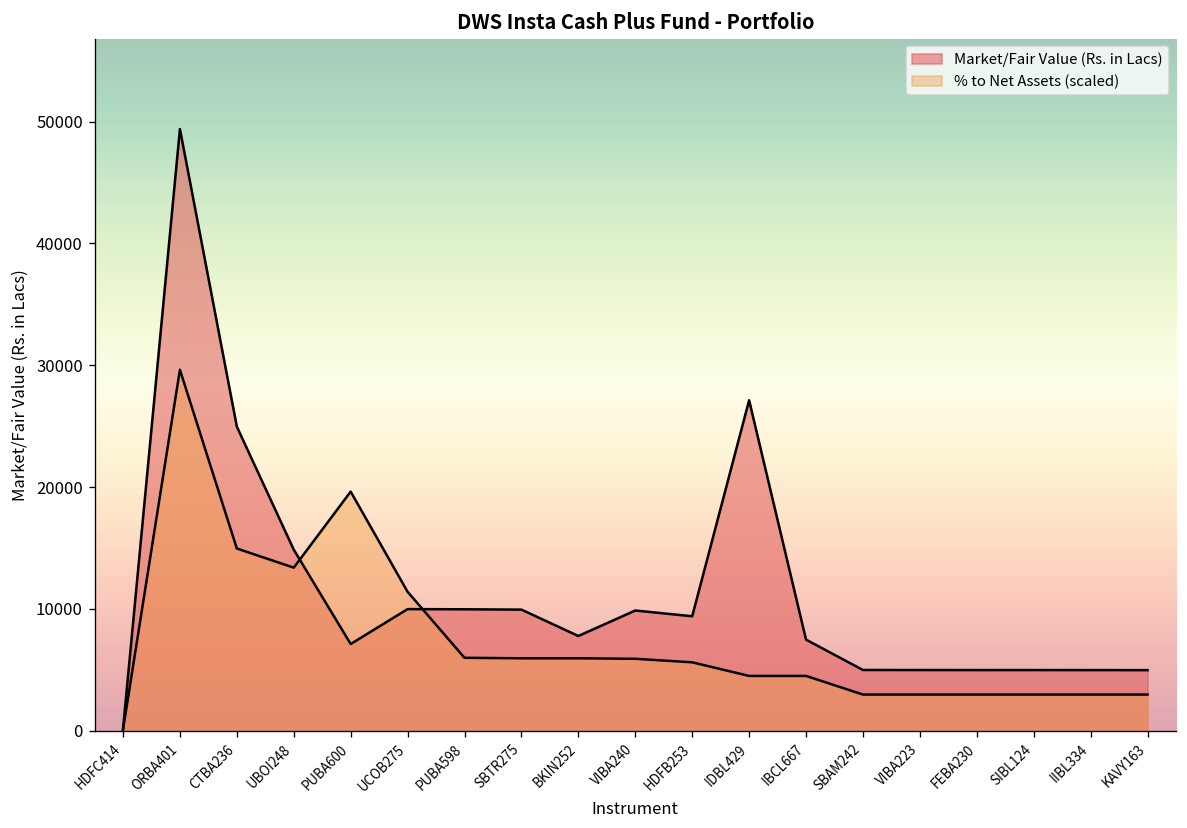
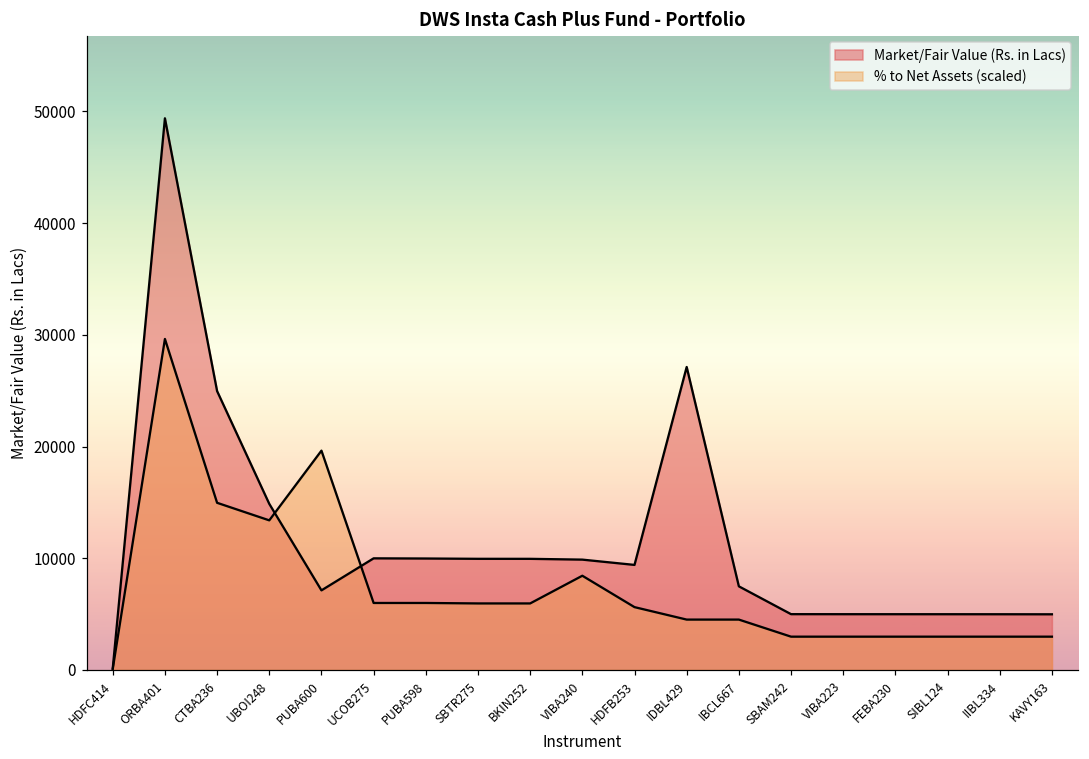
  {
    "Market/Fair Value (Rs. in Lacs)": {
      "ORBA401": 49400,
      "CTBA236": 25000,
      "UBOI248": 14900,
      "PUBA600": 7100,
      "UCOB275": 10000,
      "PUBA598": 10000,
      "SBTR275": 9900,
-     "BKIN252": 7800,
+     "BKIN252": 9900,
      "VIBA240": 9900,
      "HDFB253": 9400,
      "IDBL429": 27100,
      "IBCL667": 7500,
      "SBAM242": 5000,
      "VIBA223": 5000,
      "FEBA230": 5000,
      "SIBL124": 5000,
      "IIBL334": 5000,
      "KAVY163": 5000
    },
    "% to Net Assets (scaled)": {
      "ORBA401": 29600,
      "CTBA236": 15000,
      "UBOI248": 13400,
      "PUBA600": 19600,
-     "UCOB275": 11400,
+     "UCOB275": 6000,
      "PUBA598": 6000,
      "SBTR275": 6000,
      "BKIN252": 6000,
-     "VIBA240": 5900,
+     "VIBA240": 8400,
      "HDFB253": 5600,
      "IDBL429": 4500,
      "IBCL667": 4500,
      "SBAM242": 3000,
      "VIBA223": 3000,
      "FEBA230": 3000,
      "SIBL124": 3000,
      "IIBL334": 3000,
      "KAVY163": 3000
    }
  }
